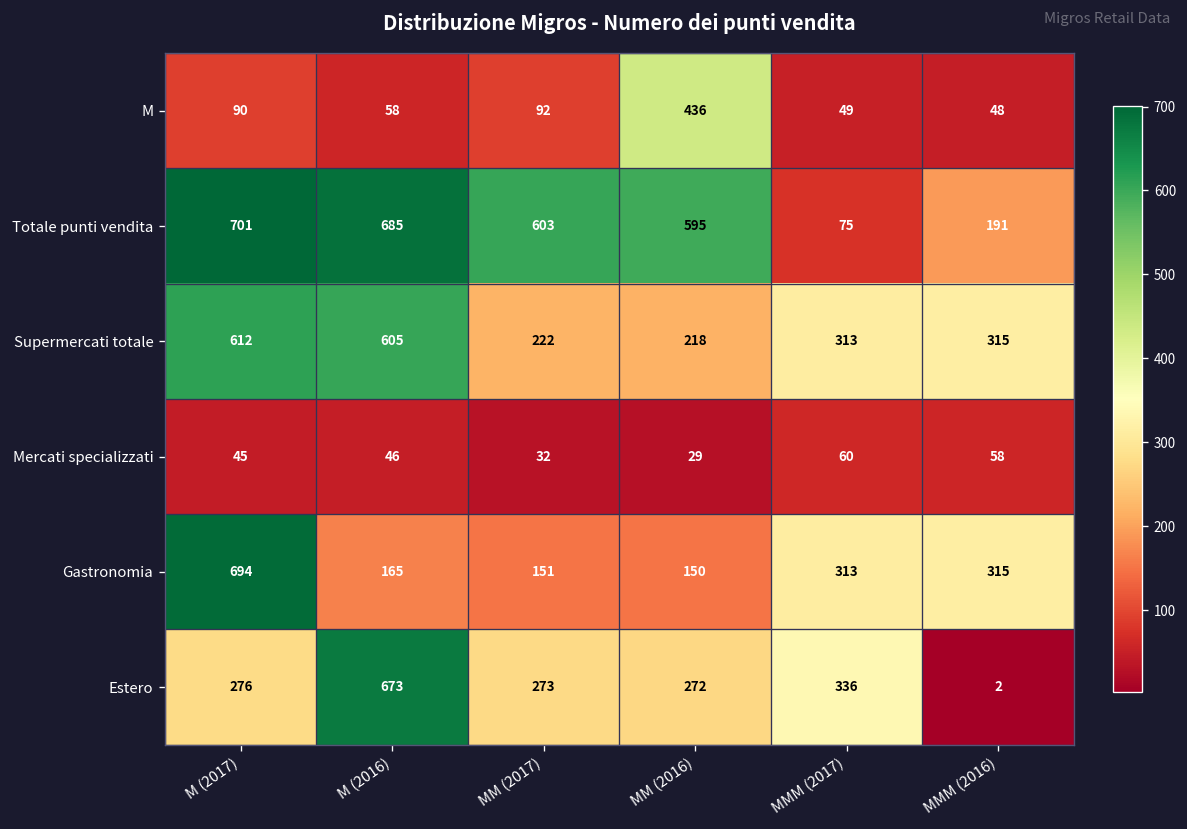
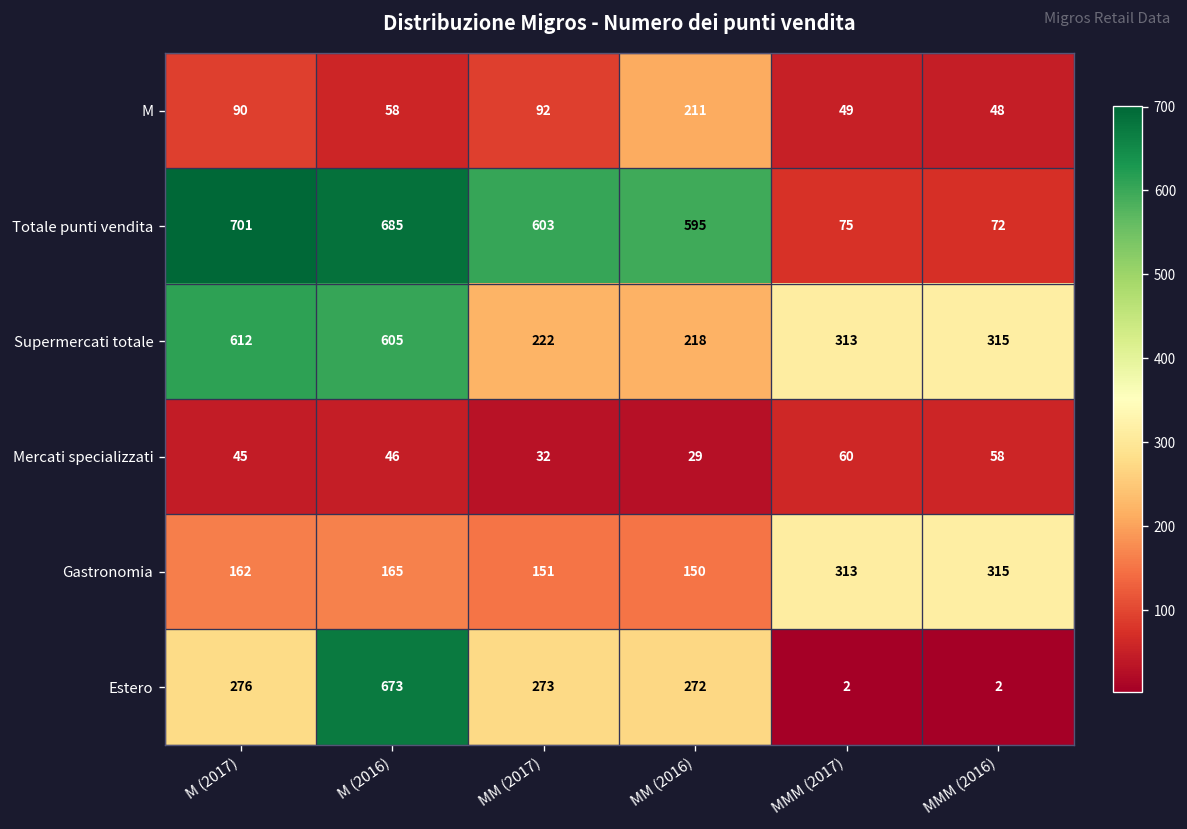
  {
    "M": {
      "M (2017)": 90,
      "M (2016)": 58,
      "MM (2017)": 92,
-     "MM (2016)": 436,
+     "MM (2016)": 211,
      "MMM (2017)": 49,
      "MMM (2016)": 48
    },
    "Totale punti vendita": {
      "M (2017)": 701,
      "M (2016)": 685,
      "MM (2017)": 603,
      "MM (2016)": 595,
      "MMM (2017)": 75,
-     "MMM (2016)": 191
+     "MMM (2016)": 72
    },
    "Supermercati totale": {
      "M (2017)": 612,
      "M (2016)": 605,
      "MM (2017)": 222,
      "MM (2016)": 218,
      "MMM (2017)": 313,
      "MMM (2016)": 315
    },
    "Mercati specializzati": {
      "M (2017)": 45,
      "M (2016)": 46,
      "MM (2017)": 32,
      "MM (2016)": 29,
      "MMM (2017)": 60,
      "MMM (2016)": 58
    },
    "Gastronomia": {
-     "M (2017)": 694,
+     "M (2017)": 162,
      "M (2016)": 165,
      "MM (2017)": 151,
      "MM (2016)": 150,
      "MMM (2017)": 313,
      "MMM (2016)": 315
    },
    "Estero": {
      "M (2017)": 276,
      "M (2016)": 673,
      "MM (2017)": 273,
      "MM (2016)": 272,
-     "MMM (2017)": 336,
+     "MMM (2017)": 2,
      "MMM (2016)": 2
    }
  }
